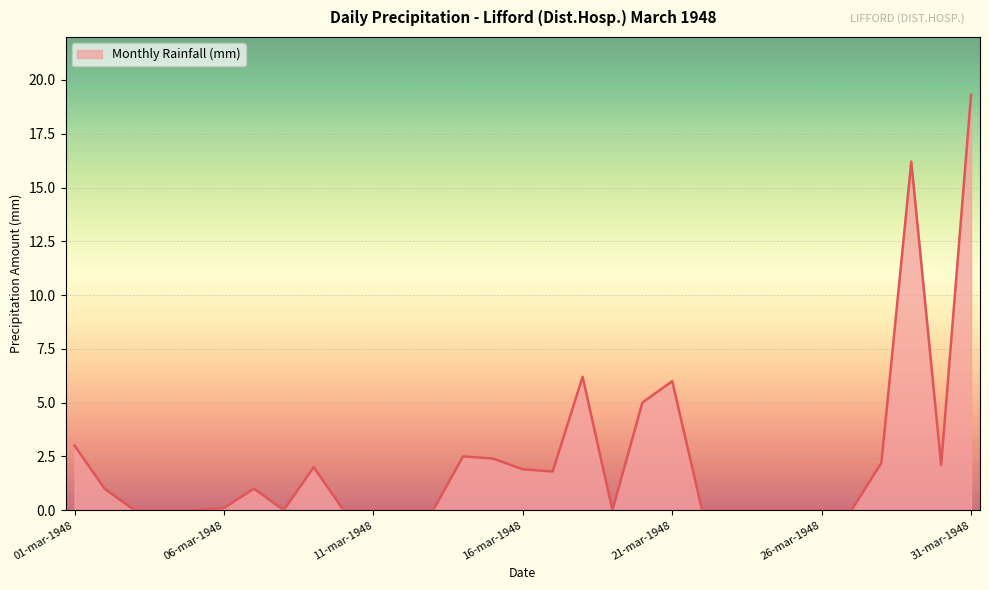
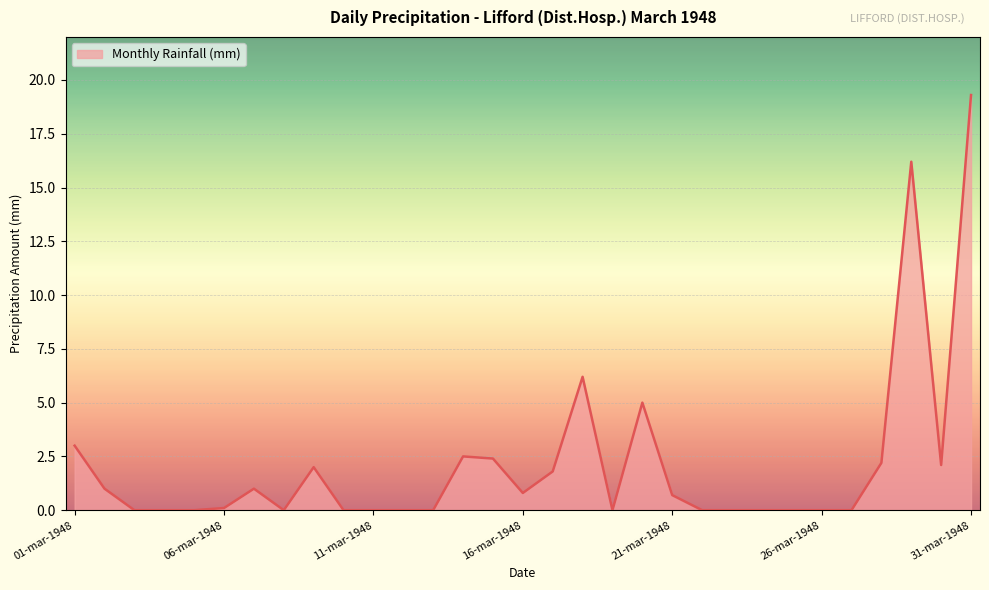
  {
    "01-mar-1948": 3.0,
    "06-mar-1948": 0.1,
    "11-mar-1948": 0.0,
-   "16-mar-1948": 1.9,
-   "21-mar-1948": 6.0,
+   "16-mar-1948": 0.8,
+   "21-mar-1948": 0.7,
    "26-mar-1948": 0.0,
    "31-mar-1948": 19.3
  }
